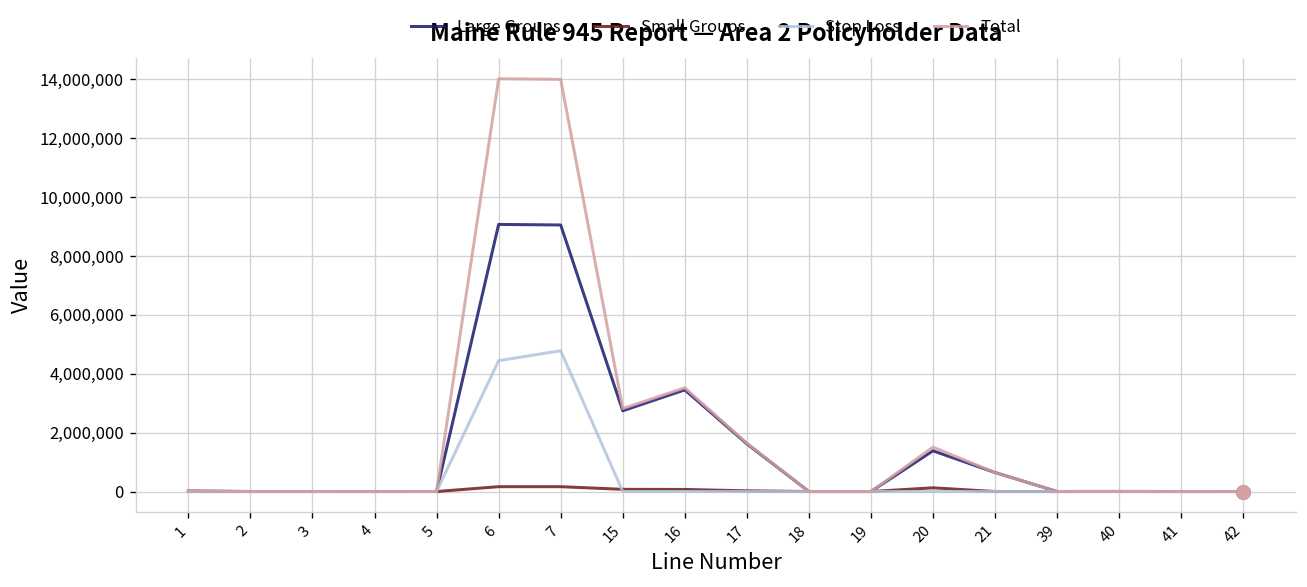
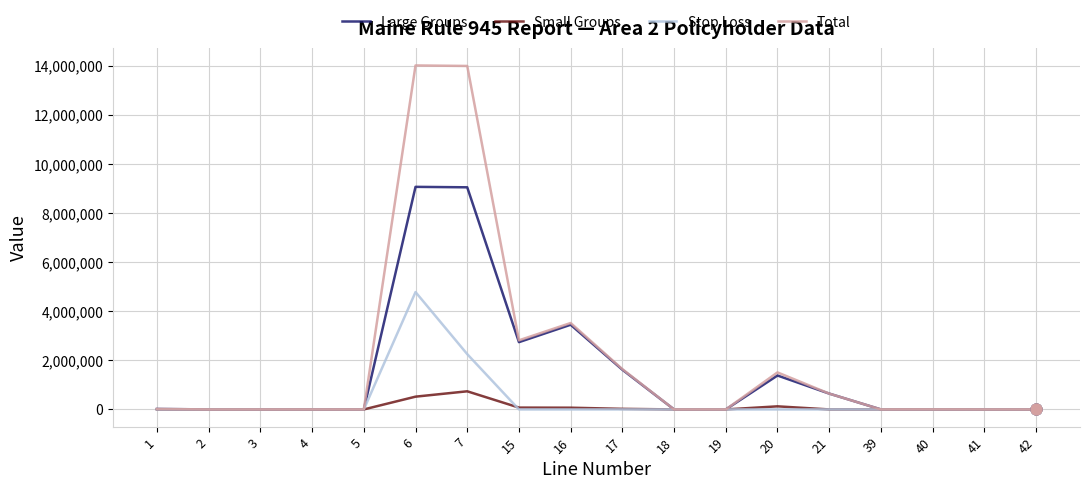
  {
    "Small Groups": {
-     "6": "200,000",
-     "7": "200,000",
+     "6": "500,000",
+     "7": "700,000",
      "20": "100,000"
    },
    "Stop Loss": {
-     "6": "4,400,000",
-     "7": "4,800,000",
+     "6": "4,800,000",
+     "7": "2,300,000",
      "20": "0"
    },
    "Total": {
      "6": "14,000,000",
      "7": "14,000,000",
      "20": "1,500,000"
    }
  }
